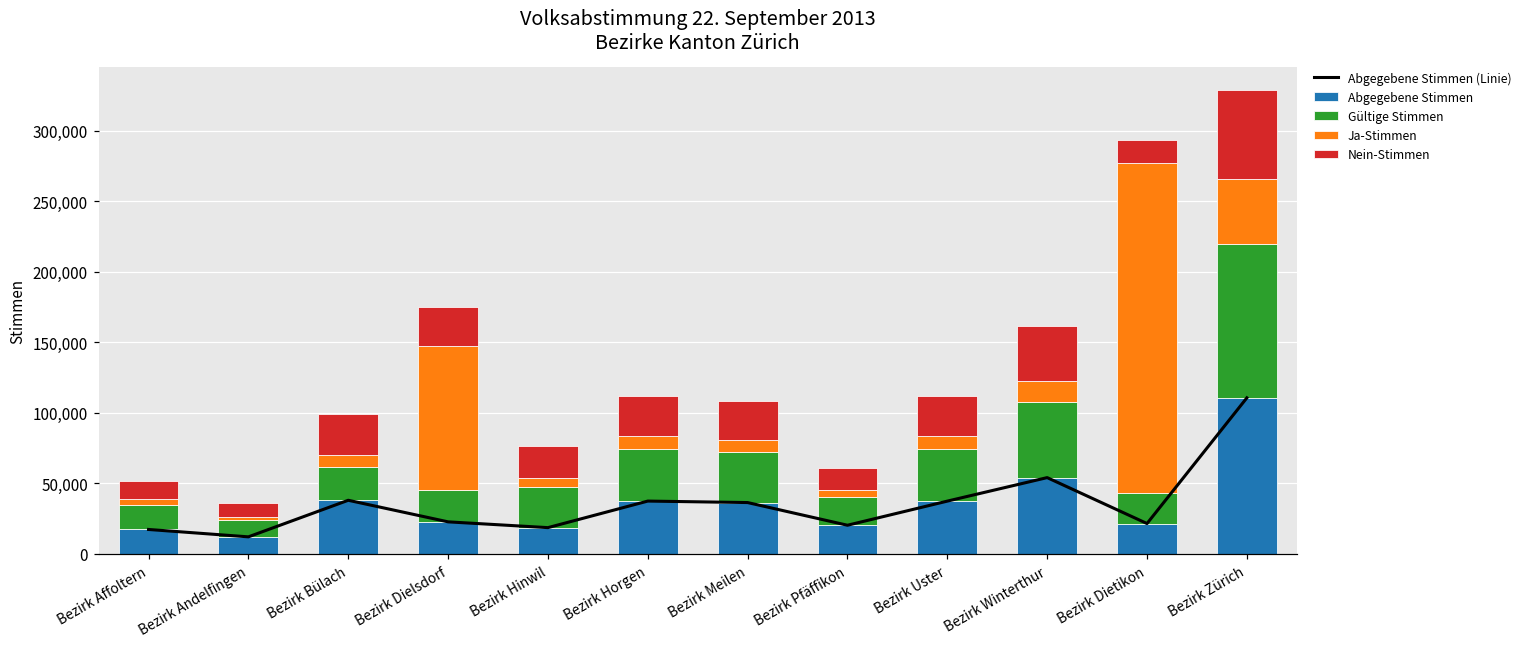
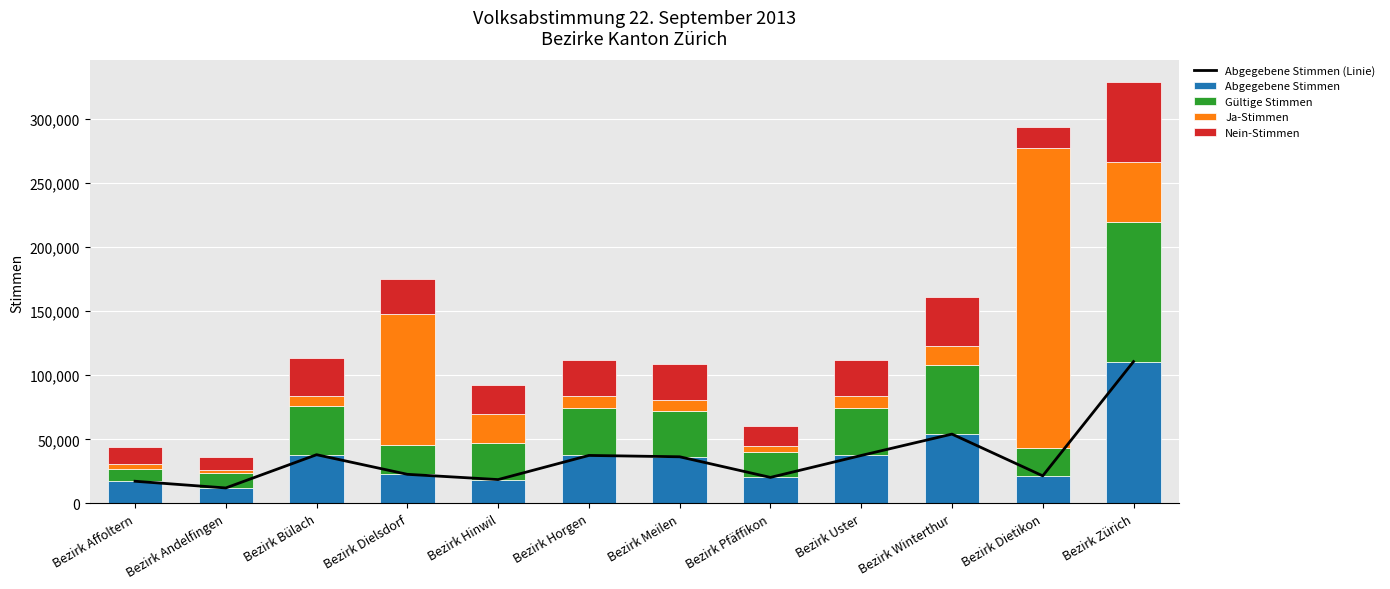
  {
    "Abgegebene Stimmen": {
      "Bezirk Affoltern": "17,000",
      "Bezirk Andelfingen": "12,000",
      "Bezirk Bülach": "38,000",
      "Bezirk Dielsdorf": "23,000",
      "Bezirk Hinwil": "19,000",
      "Bezirk Horgen": "37,000",
      "Bezirk Meilen": "36,000",
      "Bezirk Pfäffikon": "20,000",
      "Bezirk Uster": "37,000",
      "Bezirk Winterthur": "54,000",
      "Bezirk Dietikon": "22,000",
      "Bezirk Zürich": "111,000"
    },
    "Gültige Stimmen": {
-     "Bezirk Affoltern": "17,000",
+     "Bezirk Affoltern": "9,000",
      "Bezirk Andelfingen": "12,000",
-     "Bezirk Bülach": "24,000",
+     "Bezirk Bülach": "38,000",
      "Bezirk Dielsdorf": "23,000",
      "Bezirk Hinwil": "29,000",
      "Bezirk Horgen": "37,000",
      "Bezirk Meilen": "36,000",
      "Bezirk Pfäffikon": "20,000",
      "Bezirk Uster": "37,000",
      "Bezirk Winterthur": "54,000",
      "Bezirk Dietikon": "21,000",
      "Bezirk Zürich": "109,000"
    },
    "Ja-Stimmen": {
      "Bezirk Affoltern": "4,000",
      "Bezirk Andelfingen": "2,000",
      "Bezirk Bülach": "8,000",
      "Bezirk Dielsdorf": "102,000",
-     "Bezirk Hinwil": "6,000",
+     "Bezirk Hinwil": "22,000",
      "Bezirk Horgen": "9,000",
      "Bezirk Meilen": "8,000",
      "Bezirk Pfäffikon": "5,000",
      "Bezirk Uster": "9,000",
      "Bezirk Winterthur": "15,000",
      "Bezirk Dietikon": "234,000",
      "Bezirk Zürich": "46,000"
    },
    "Nein-Stimmen": {
      "Bezirk Affoltern": "13,000",
      "Bezirk Andelfingen": "10,000",
      "Bezirk Bülach": "29,000",
      "Bezirk Dielsdorf": "27,000",
      "Bezirk Hinwil": "23,000",
      "Bezirk Horgen": "28,000",
      "Bezirk Meilen": "28,000",
      "Bezirk Pfäffikon": "16,000",
      "Bezirk Uster": "28,000",
      "Bezirk Winterthur": "38,000",
      "Bezirk Dietikon": "16,000",
      "Bezirk Zürich": "63,000"
    }
  }
